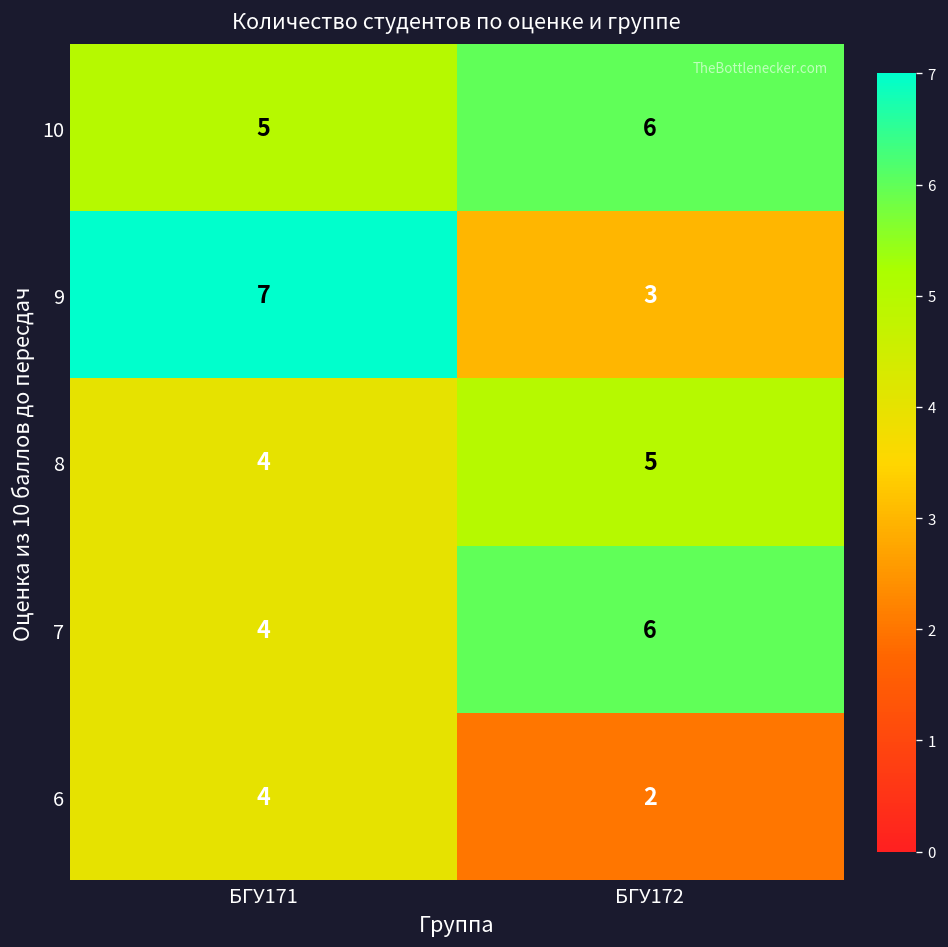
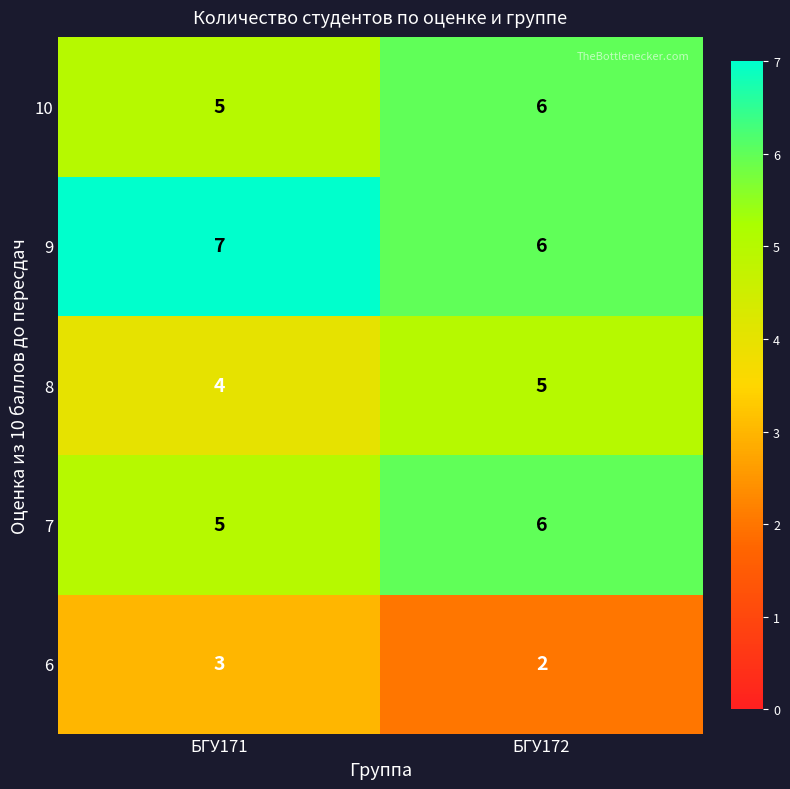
  {
    "10": {
      "БГУ171": 5
    },
    "9": {
      "БГУ171": 7,
-     "БГУ172": 3
+     "БГУ172": 6
    },
    "8": {
      "БГУ171": 4,
      "БГУ172": 5
    },
    "7": {
-     "БГУ171": 4,
+     "БГУ171": 5,
      "БГУ172": 6
    },
    "6": {
-     "БГУ171": 4,
+     "БГУ171": 3,
      "БГУ172": 2
    }
  }
